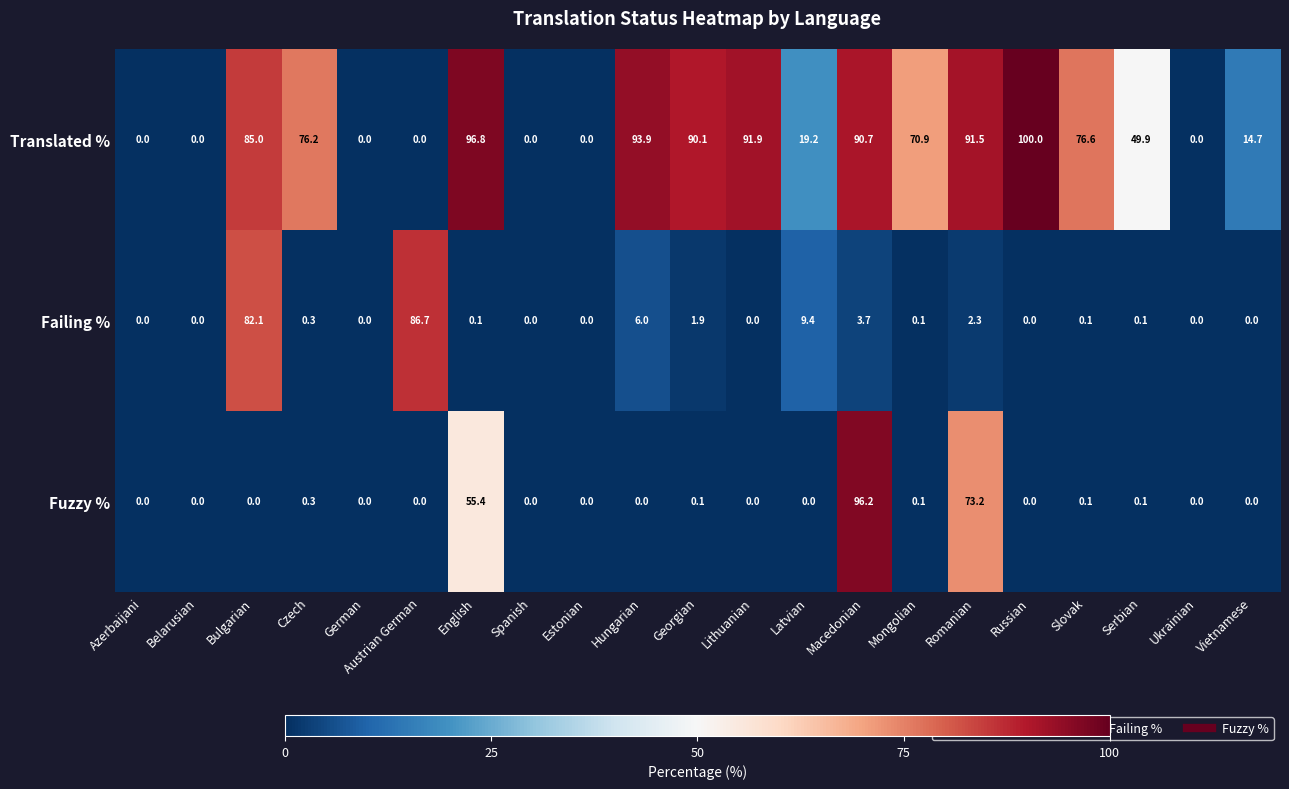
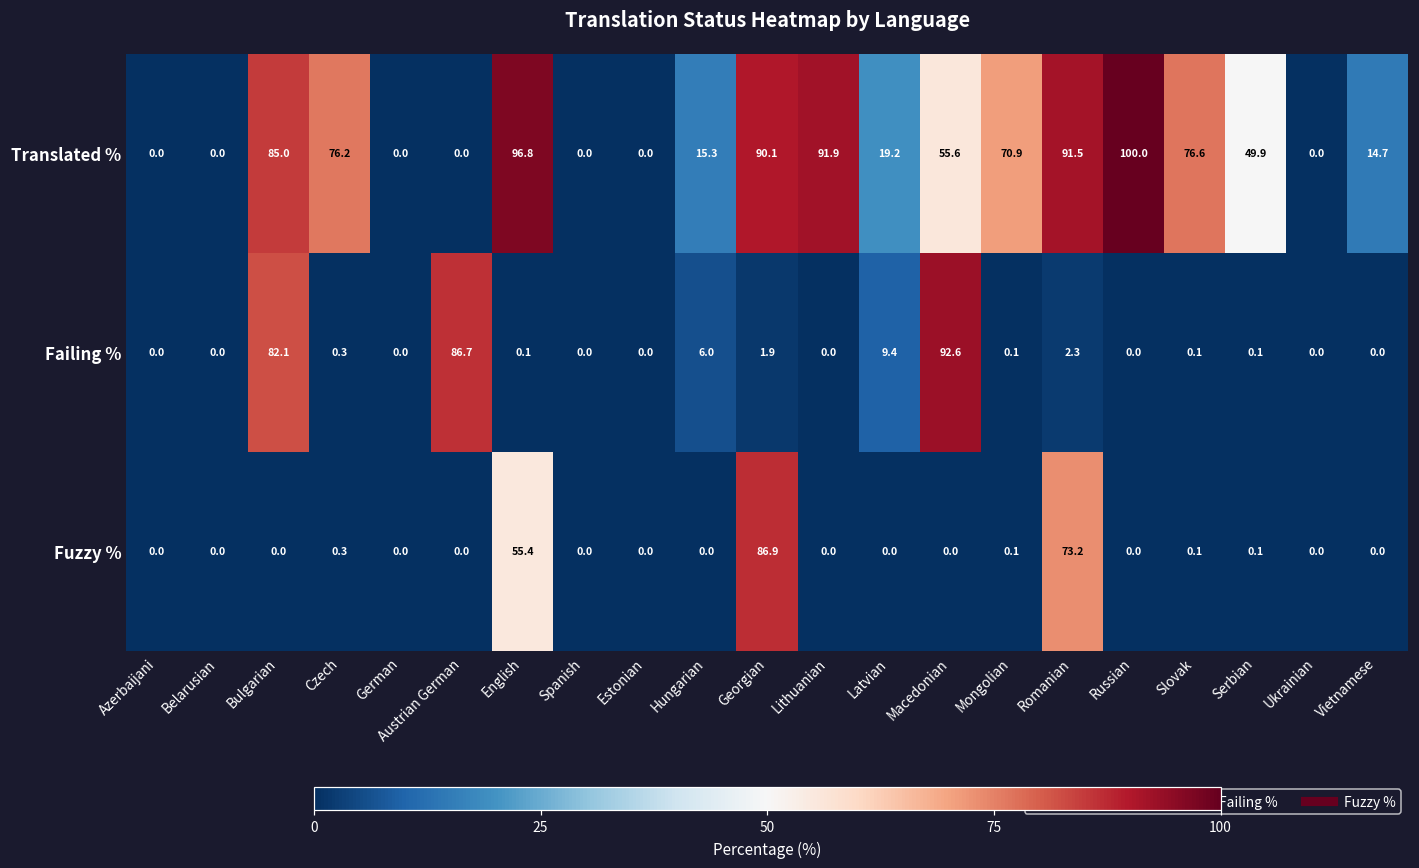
  {
    "Translated %": {
      "Azerbaijani": 0.0,
      "Belarusian": 0.0,
      "Bulgarian": 85.0,
      "Czech": 76.2,
      "German": 0.0,
      "Austrian German": 0.0,
      "English": 96.8,
      "Spanish": 0.0,
      "Estonian": 0.0,
-     "Hungarian": 93.9,
+     "Hungarian": 15.3,
      "Georgian": 90.1,
      "Lithuanian": 91.9,
      "Latvian": 19.2,
-     "Macedonian": 90.7,
+     "Macedonian": 55.6,
      "Mongolian": 70.9,
      "Romanian": 91.5,
      "Russian": 100.0,
      "Slovak": 76.6,
      "Serbian": 49.9,
      "Ukrainian": 0.0,
      "Vietnamese": 14.7
    },
    "Failing %": {
      "Azerbaijani": 0.0,
      "Belarusian": 0.0,
      "Bulgarian": 82.1,
      "Czech": 0.3,
      "German": 0.0,
      "Austrian German": 86.7,
      "English": 0.1,
      "Spanish": 0.0,
      "Estonian": 0.0,
      "Hungarian": 6.0,
      "Georgian": 1.9,
      "Lithuanian": 0.0,
      "Latvian": 9.4,
-     "Macedonian": 3.7,
+     "Macedonian": 92.6,
      "Mongolian": 0.1,
      "Romanian": 2.3,
      "Russian": 0.0,
      "Slovak": 0.1,
      "Serbian": 0.1,
      "Ukrainian": 0.0,
      "Vietnamese": 0.0
    },
    "Fuzzy %": {
      "Azerbaijani": 0.0,
      "Belarusian": 0.0,
      "Bulgarian": 0.0,
      "Czech": 0.3,
      "German": 0.0,
      "Austrian German": 0.0,
      "English": 55.4,
      "Spanish": 0.0,
      "Estonian": 0.0,
      "Hungarian": 0.0,
-     "Georgian": 0.1,
+     "Georgian": 86.9,
      "Lithuanian": 0.0,
      "Latvian": 0.0,
-     "Macedonian": 96.2,
+     "Macedonian": 0.0,
      "Mongolian": 0.1,
      "Romanian": 73.2,
      "Russian": 0.0,
      "Slovak": 0.1,
      "Serbian": 0.1,
      "Ukrainian": 0.0,
      "Vietnamese": 0.0
    }
  }
